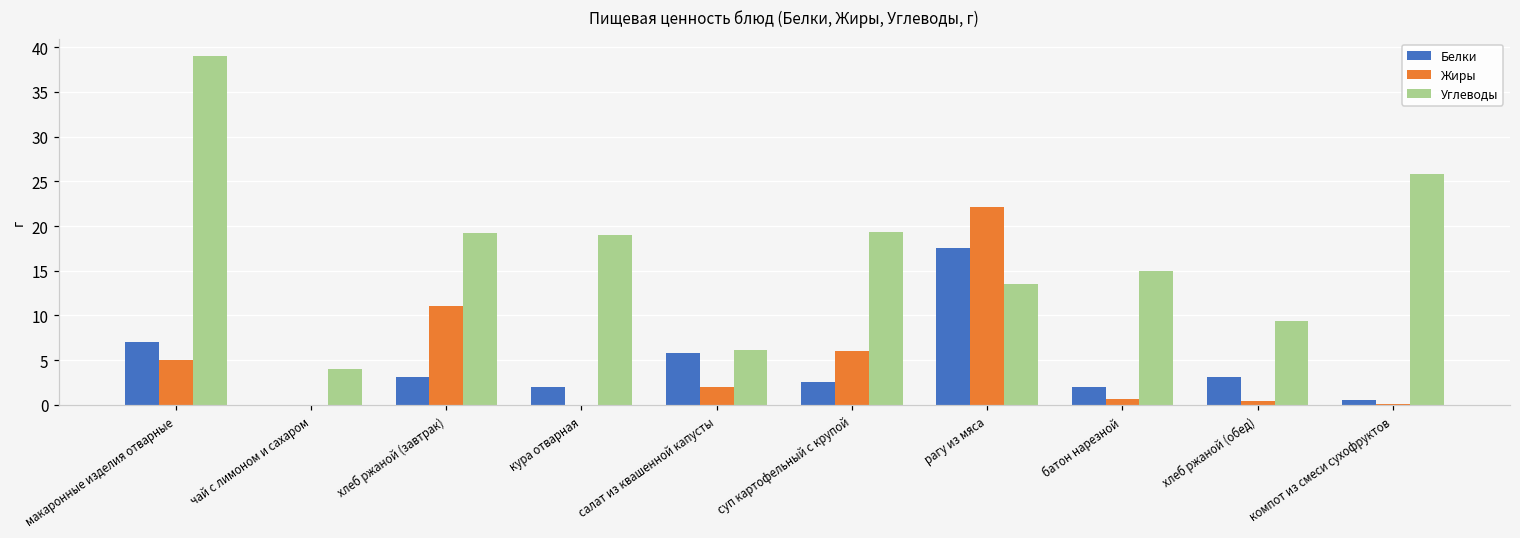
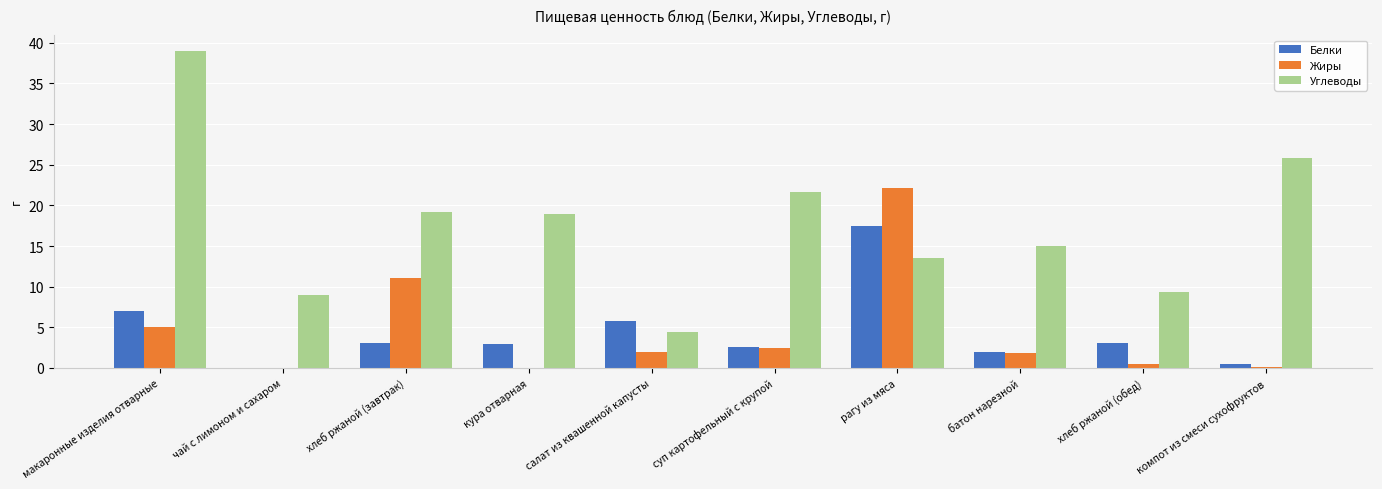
  {
    "Белки": {
      "макаронные изделия отварные": 7,
      "чай с лимоном и сахаром": 0,
      "хлеб ржаной (завтрак)": 3,
-     "кура отварная": 2,
+     "кура отварная": 3,
      "салат из квашенной капусты": 6,
      "суп картофельный с крупой": 3,
      "рагу из мяса": 18,
      "батон нарезной": 2,
      "хлеб ржаной (обед)": 3,
      "компот из смеси сухофруктов": 1
    },
    "Жиры": {
      "макаронные изделия отварные": 5,
      "чай с лимоном и сахаром": 0,
      "хлеб ржаной (завтрак)": 11,
      "кура отварная": 0,
      "салат из квашенной капусты": 2,
-     "суп картофельный с крупой": 6,
+     "суп картофельный с крупой": 3,
      "рагу из мяса": 22,
-     "батон нарезной": 1,
+     "батон нарезной": 2,
      "хлеб ржаной (обед)": 0
    },
    "Углеводы": {
      "макаронные изделия отварные": 39,
-     "чай с лимоном и сахаром": 4,
+     "чай с лимоном и сахаром": 9,
      "хлеб ржаной (завтрак)": 19,
      "кура отварная": 19,
-     "салат из квашенной капусты": 6,
-     "суп картофельный с крупой": 19,
+     "салат из квашенной капусты": 4,
+     "суп картофельный с крупой": 22,
      "рагу из мяса": 14,
      "батон нарезной": 15,
      "хлеб ржаной (обед)": 9,
      "компот из смеси сухофруктов": 26
    }
  }
